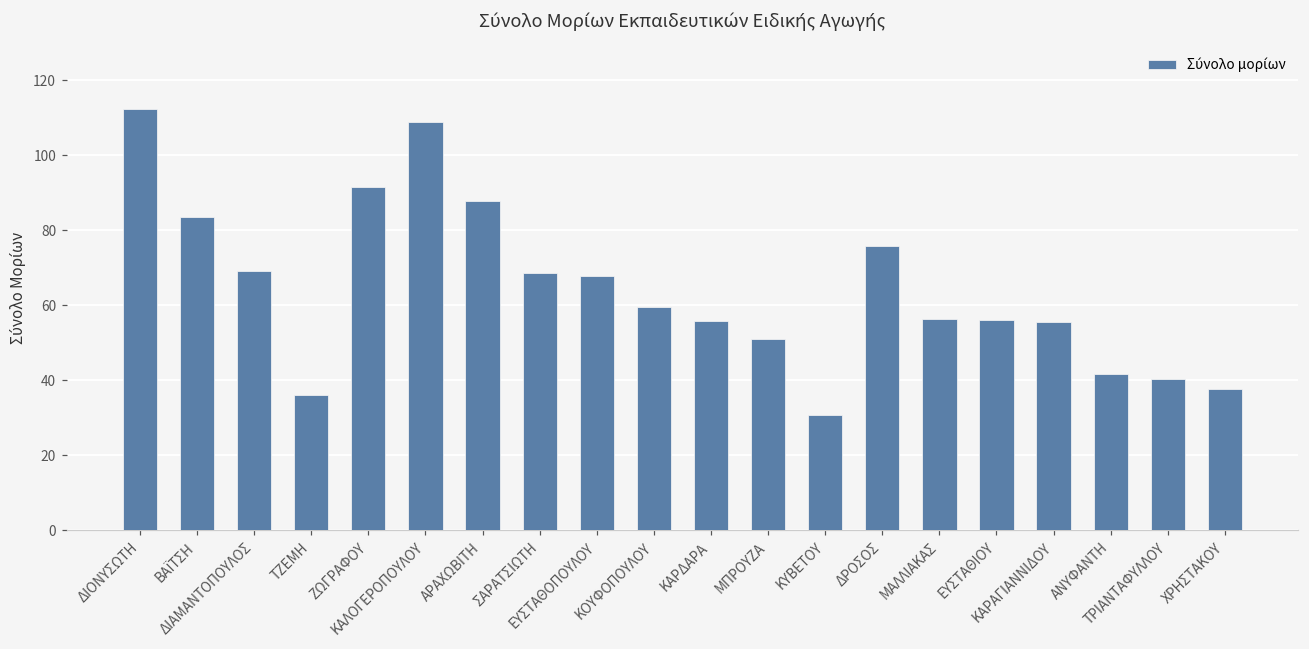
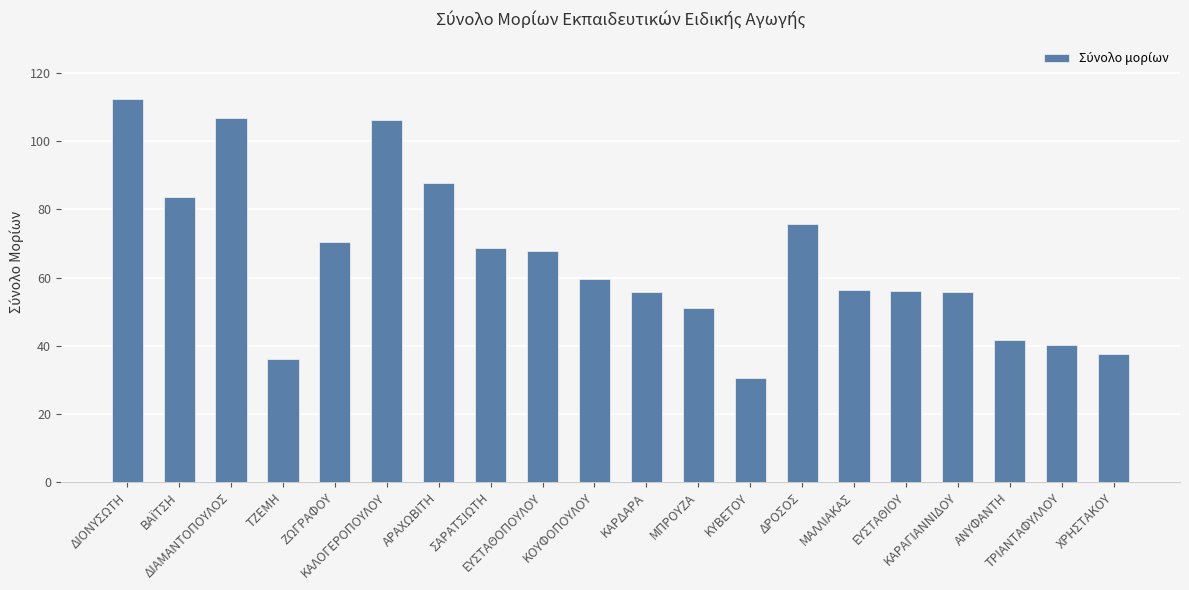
  {
    "ΔΙΟΝΥΣΩΤΗ": 113,
    "ΒΑΪΤΣΗ": 84,
-   "ΔΙΑΜΑΝΤΟΠΟΥΛΟΣ": 69,
+   "ΔΙΑΜΑΝΤΟΠΟΥΛΟΣ": 107,
    "ΤΖΕΜΗ": 36,
-   "ΖΩΓΡΑΦΟΥ": 92,
-   "ΚΑΛΟΓΕΡΟΠΟΥΛΟΥ": 109,
+   "ΖΩΓΡΑΦΟΥ": 70,
+   "ΚΑΛΟΓΕΡΟΠΟΥΛΟΥ": 106,
    "ΑΡΑΧΩΒΙΤΗ": 88,
    "ΣΑΡΑΤΣΙΩΤΗ": 69,
    "ΕΥΣΤΑΘΟΠΟΥΛΟΥ": 68,
    "ΚΟΥΦΟΠΟΥΛΟΥ": 59,
    "ΚΑΡΔΑΡΑ": 56,
    "ΜΠΡΟΥΖΑ": 51,
    "ΚΥΒΕΤΟΥ": 31,
    "ΔΡΟΣΟΣ": 76,
    "ΜΑΛΛΙΑΚΑΣ": 56,
    "ΕΥΣΤΑΘΙΟΥ": 56,
    "ΚΑΡΑΓΙΑΝΝΙΔΟΥ": 56,
    "ΑΝΥΦΑΝΤΗ": 42,
    "ΤΡΙΑΝΤΑΦΥΛΛΟΥ": 40,
    "ΧΡΗΣΤΑΚΟΥ": 38
  }
